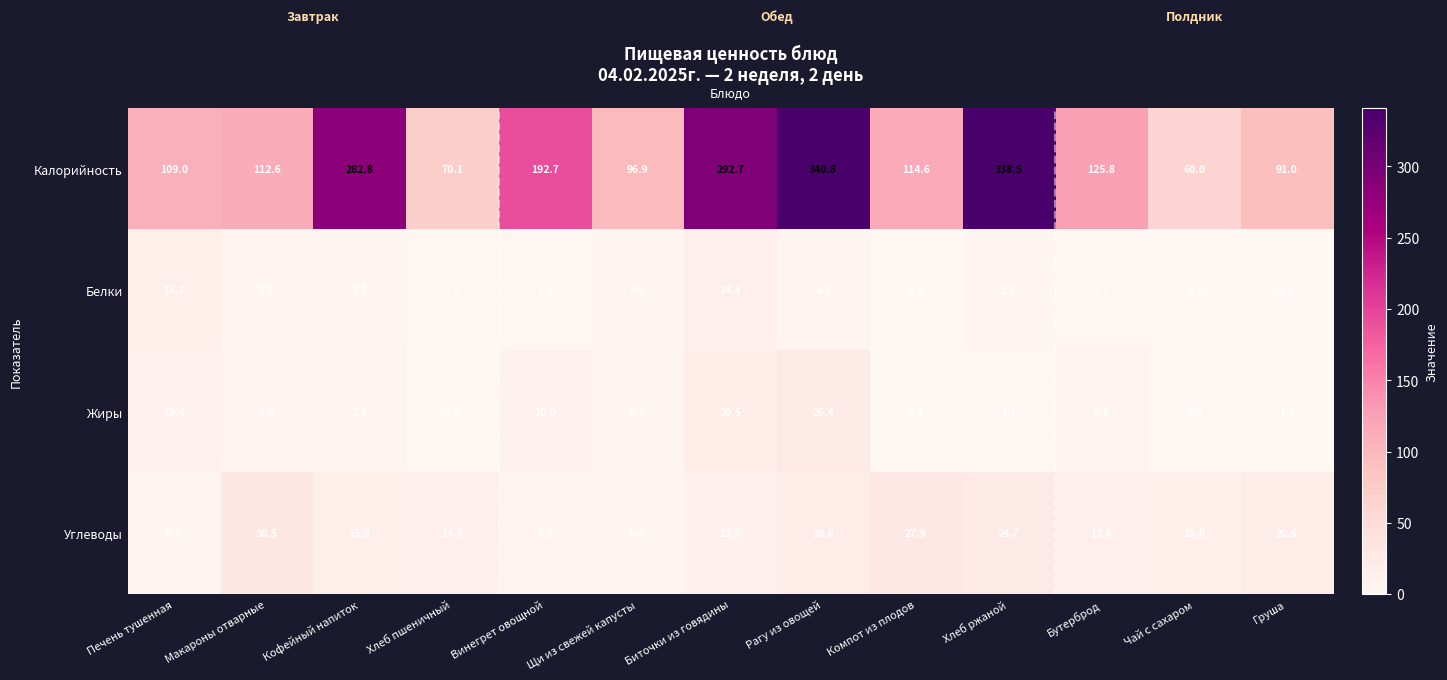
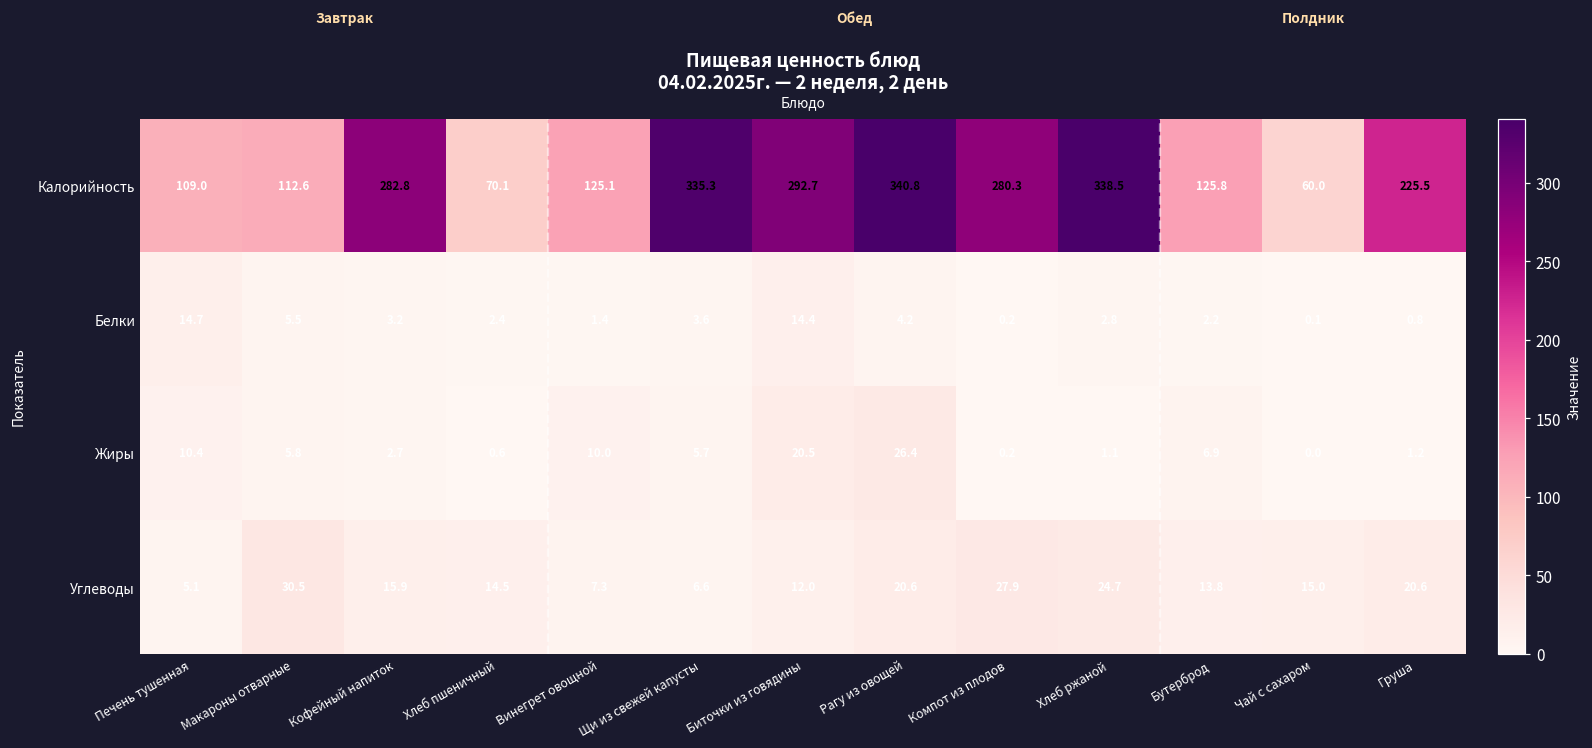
  {
    "Калорийность": {
      "Печень тушенная": 109.0,
      "Макароны отварные": 112.6,
      "Кофейный напиток": 282.8,
      "Хлеб пшеничный": 70.1,
-     "Винегрет овощной": 192.7,
-     "Щи из свежей капусты": 96.9,
+     "Винегрет овощной": 125.1,
+     "Щи из свежей капусты": 335.3,
      "Биточки из говядины": 292.7,
      "Рагу из овощей": 340.8,
-     "Компот из плодов": 114.6,
+     "Компот из плодов": 280.3,
      "Хлеб ржаной": 338.5,
      "Бутерброд": 125.8,
-     "Груша": 91.0
+     "Груша": 225.5
    }
  }
